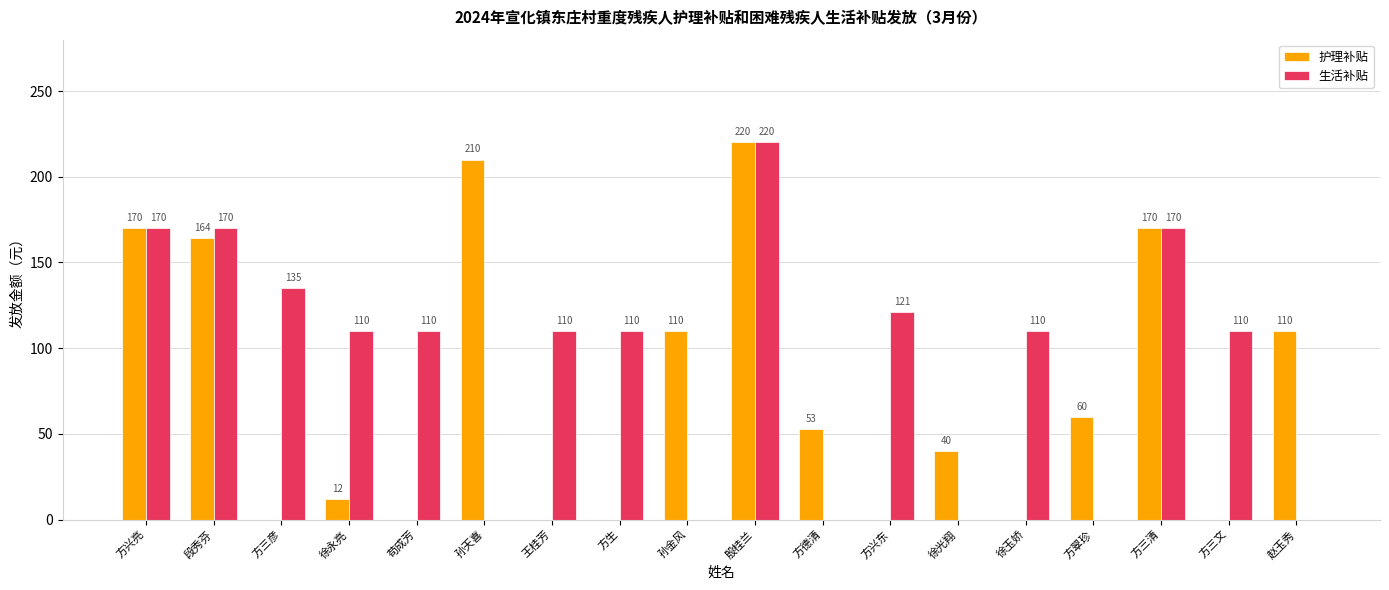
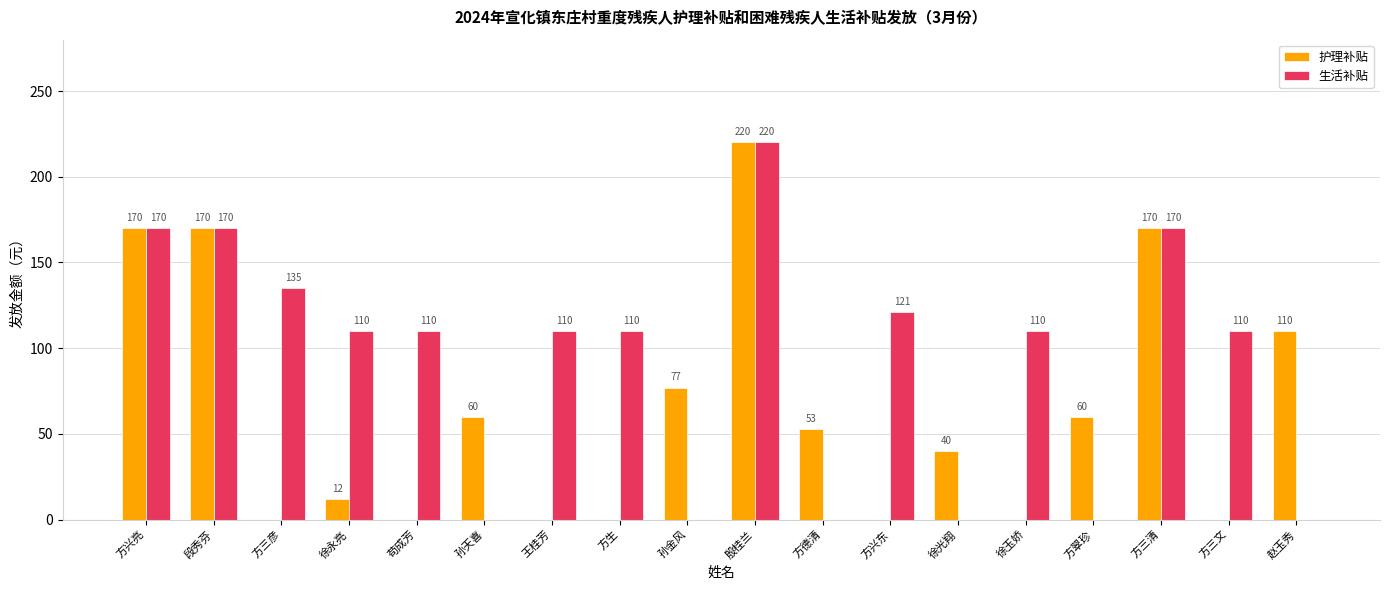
  {
    "护理补贴": {
      "方兴亮": 170,
-     "段秀芬": 164,
+     "段秀芬": 170,
      "徐永亮": 12,
-     "孙天喜": 210,
-     "孙金风": 110,
+     "孙天喜": 60,
+     "孙金风": 77,
      "殷桂兰": 220,
      "方德清": 53,
      "徐光翔": 40,
      "方翠珍": 60,
      "方三清": 170,
      "赵玉秀": 110
    },
    "生活补贴": {
      "方兴亮": 170,
      "段秀芬": 170,
      "方三彦": 135,
      "徐永亮": 110,
      "苟成芳": 110,
      "王桂芳": 110,
      "方生": 110,
      "殷桂兰": 220,
      "方兴东": 121,
      "徐玉娇": 110,
      "方三清": 170,
      "方三文": 110
    }
  }
